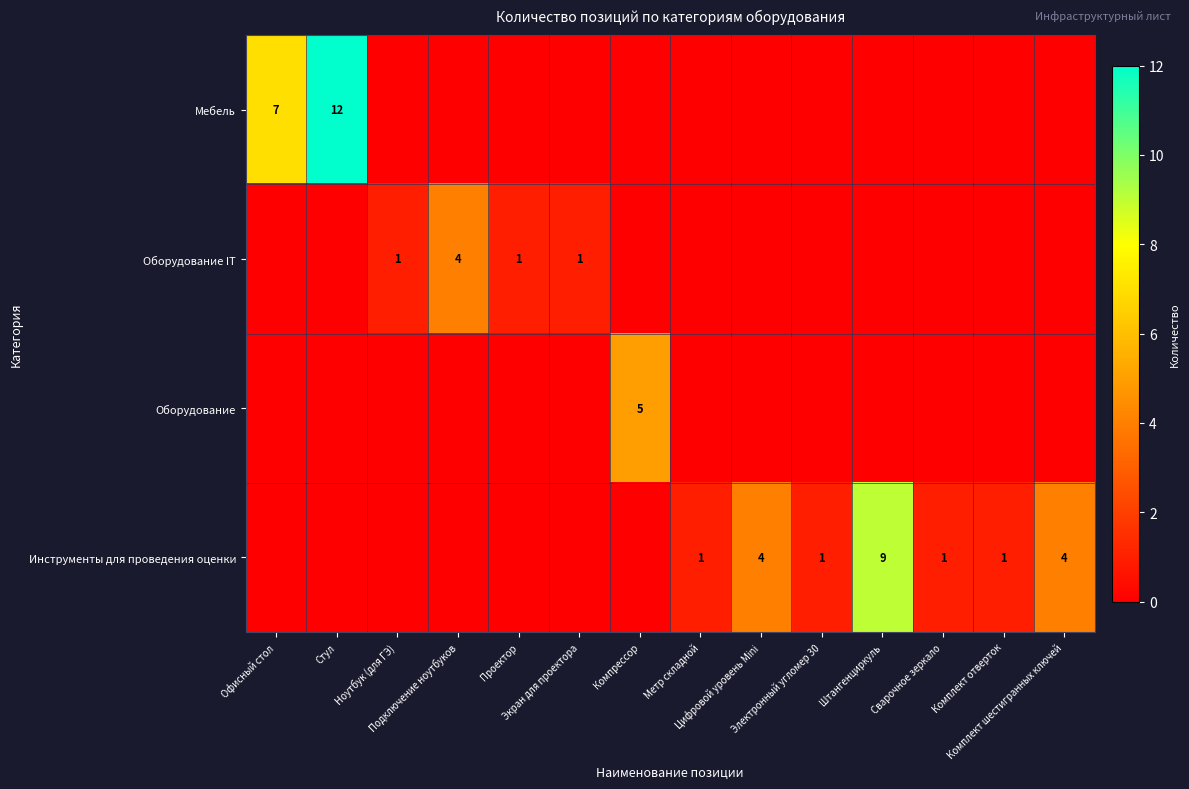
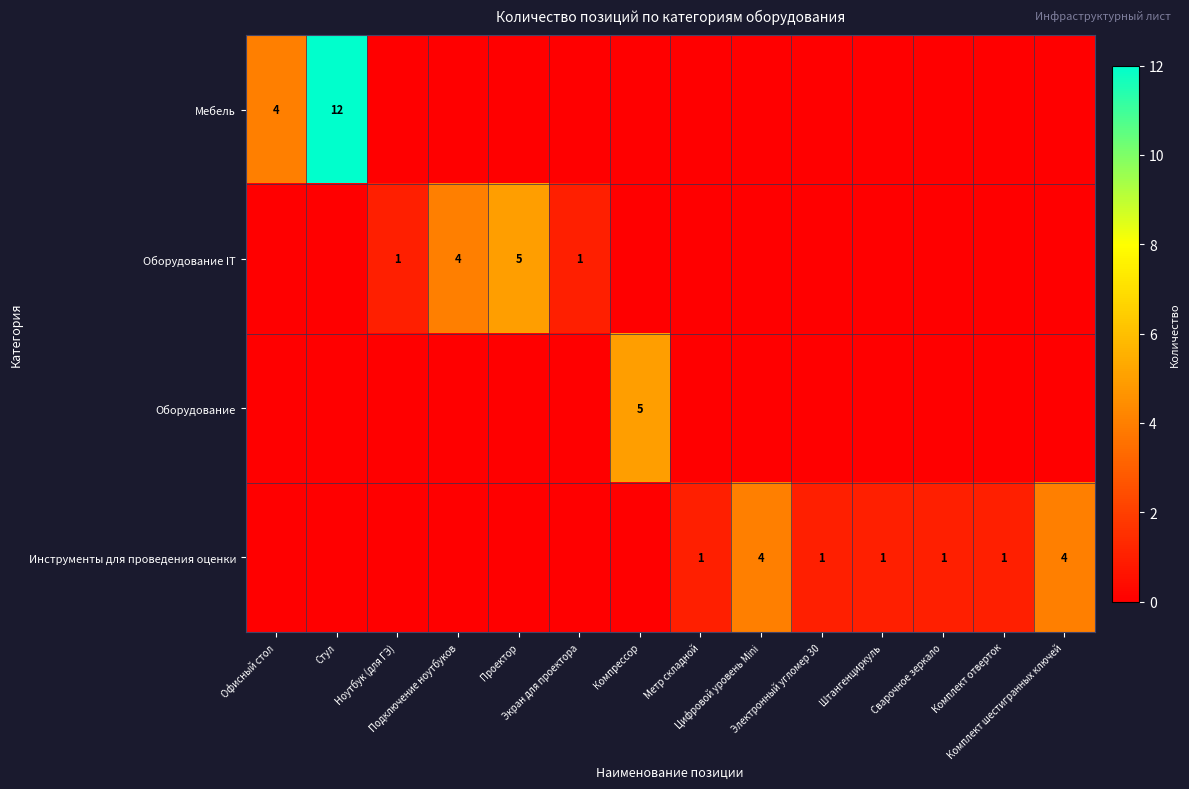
  {
    "Мебель": {
-     "Офисный стол": 7,
+     "Офисный стол": 4,
      "Стул": 12
    },
    "Оборудование IT": {
      "Ноутбук (для ГЭ)": 1,
      "Подключение ноутбуков": 4,
-     "Проектор": 1,
+     "Проектор": 5,
      "Экран для проектора": 1
    },
    "Оборудование": {
      "Компрессор": 5
    },
    "Инструменты для проведения оценки": {
      "Метр складной": 1,
      "Цифровой уровень Mini": 4,
      "Электронный угломер 30": 1,
-     "Штангенциркуль": 9,
+     "Штангенциркуль": 1,
      "Сварочное зеркало": 1,
      "Комплект отверток": 1,
      "Комплект шестигранных ключей": 4
    }
  }
